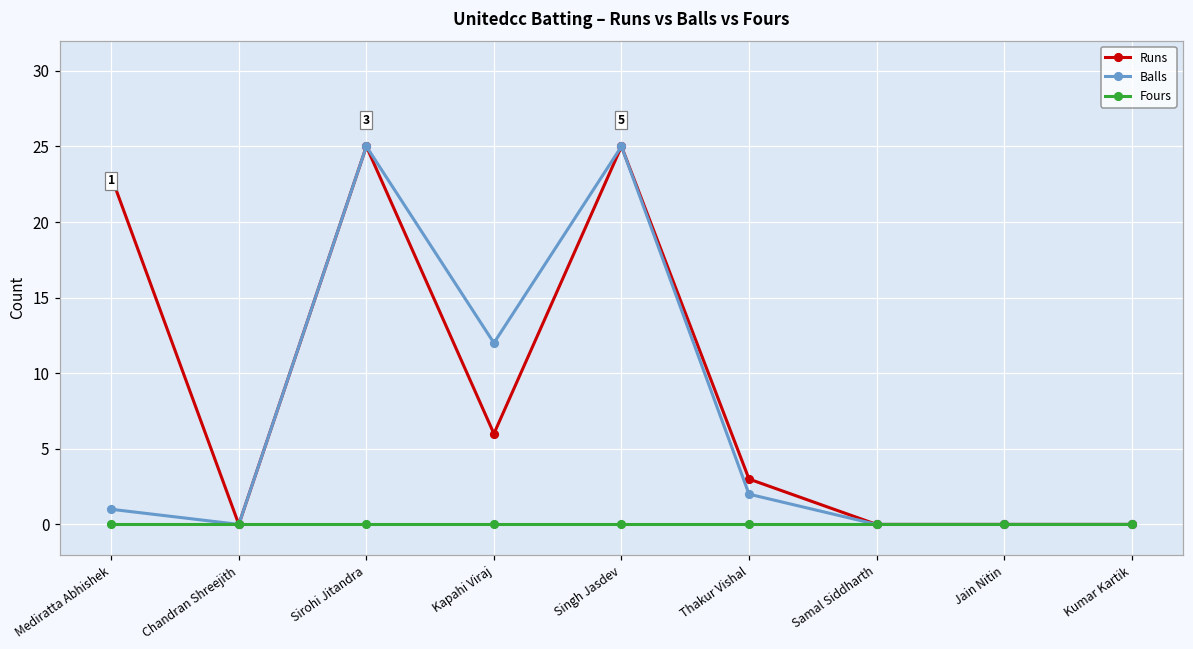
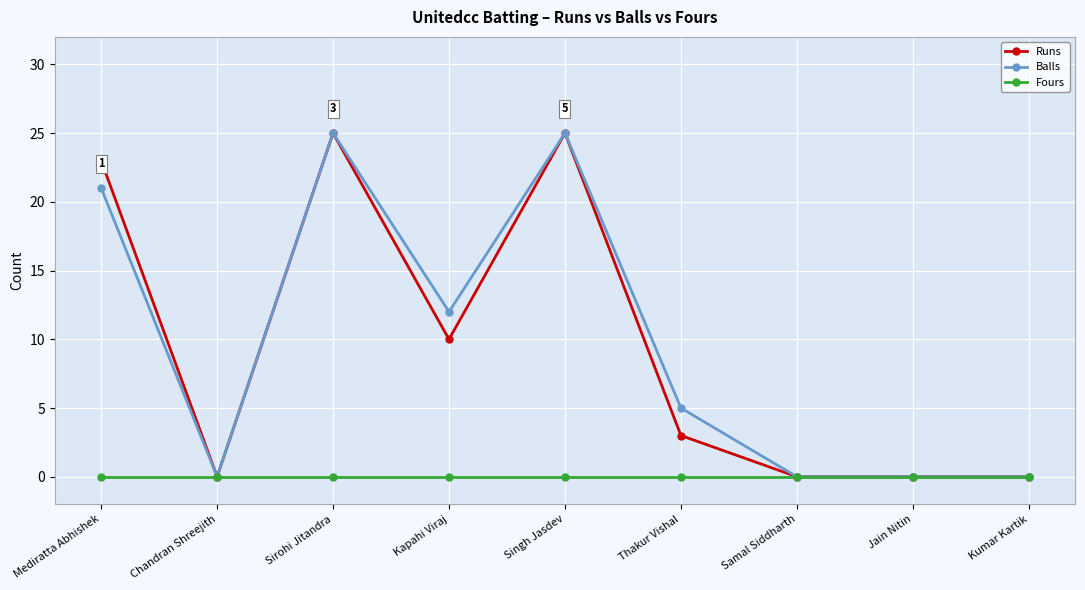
  {
    "Runs": {
-     "Kapahi Viraj": 6,
+     "Kapahi Viraj": 10,
      "Thakur Vishal": 3
    },
    "Balls": {
-     "Mediratta Abhishek": 1,
+     "Mediratta Abhishek": 21,
      "Kapahi Viraj": 12,
-     "Thakur Vishal": 2
+     "Thakur Vishal": 5
    },
    "Fours": {
      "Mediratta Abhishek": 0,
      "Sirohi Jitandra": 0,
      "Kapahi Viraj": 0,
      "Singh Jasdev": 0,
      "Thakur Vishal": 0
    }
  }
